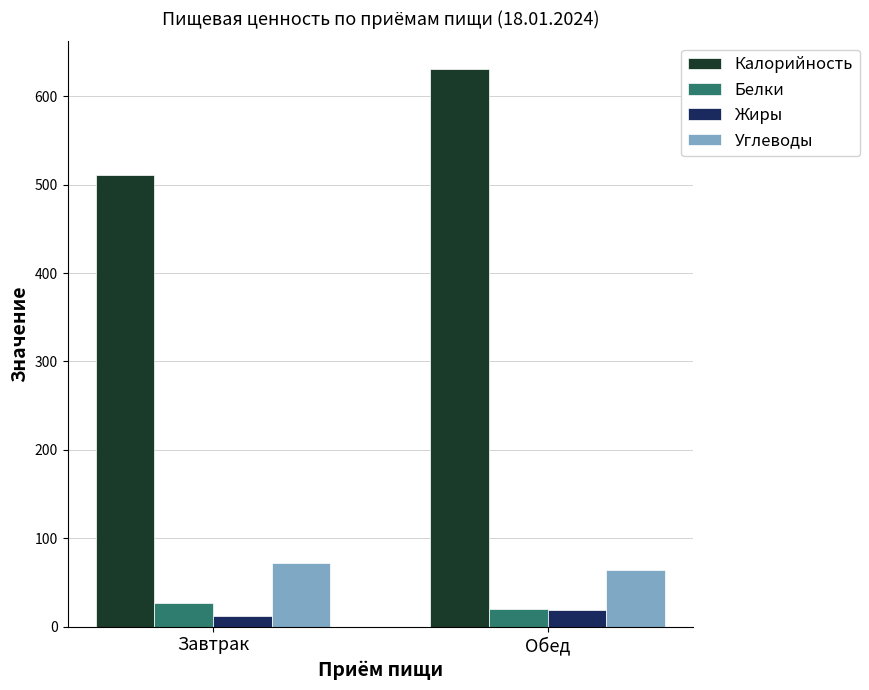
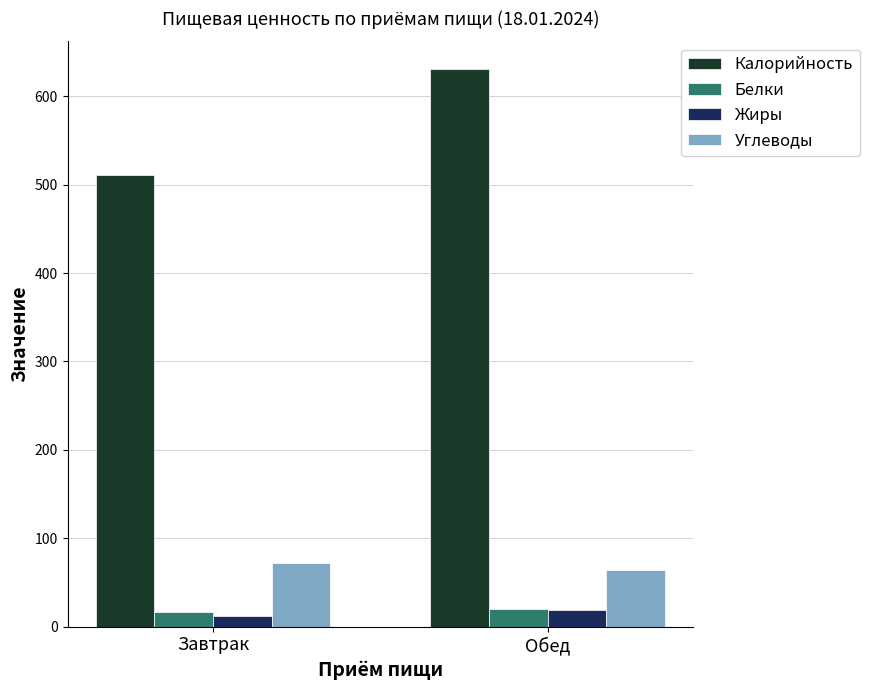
  {
    "Белки": {
-     "Завтрак": 30,
+     "Завтрак": 20,
      "Обед": 20
    },
    "Углеводы": {
      "Завтрак": 70,
      "Обед": 60
    }
  }
